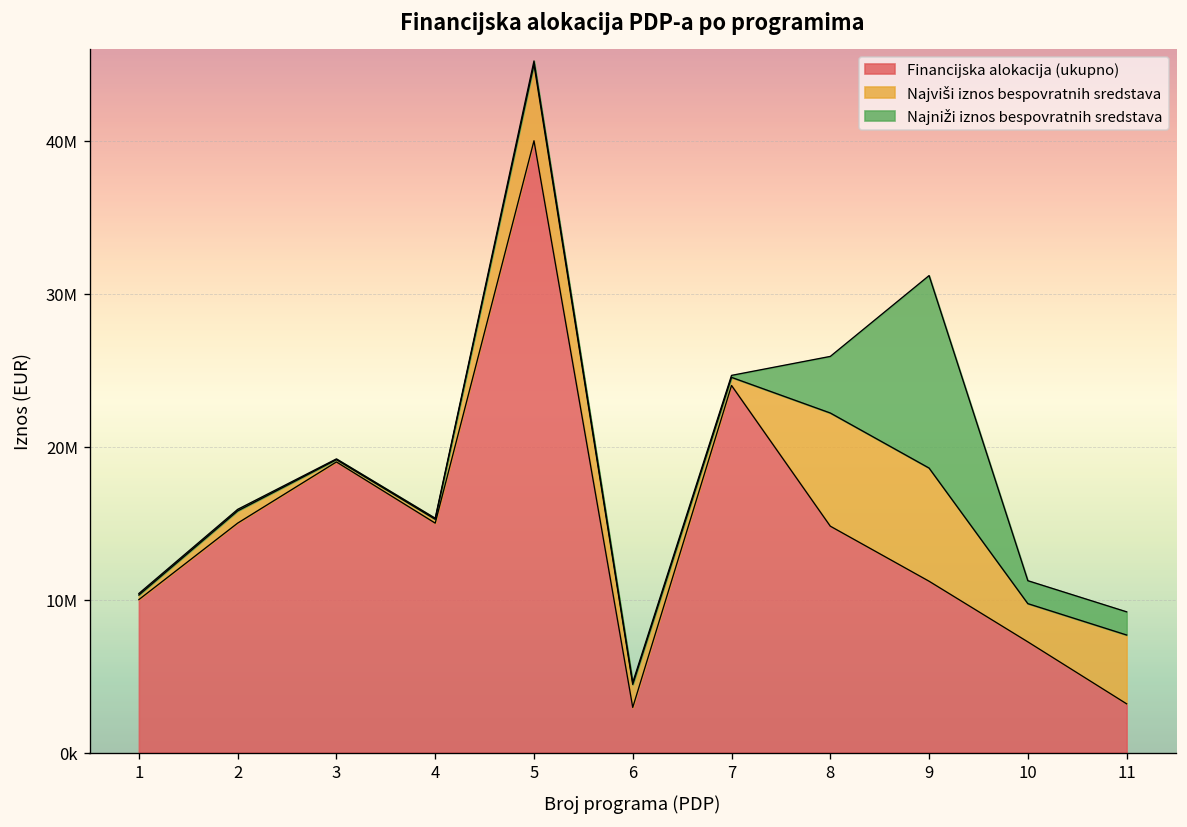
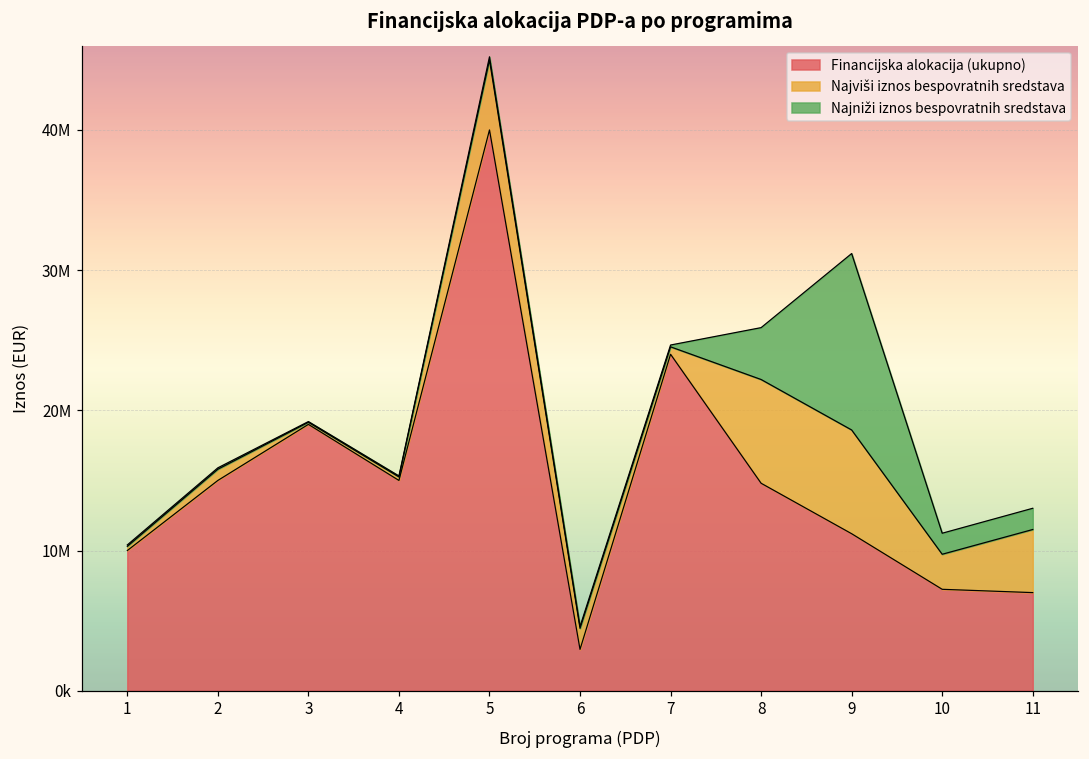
  {
    "Financijska alokacija (ukupno)": {
      "1": 10000000,
      "2": 15000000,
      "4": 15000000,
      "5": 40000000,
      "6": 3000000,
      "7": 24000000,
      "8": 14800000,
      "9": 11200000,
      "10": 7200000,
-     "11": 3200000
+     "11": 7000000
    },
    "Najviši iznos bespovratnih sredstava": {
      "5": 5000000,
      "8": 7400000,
      "9": 7400000,
      "10": 2500000,
      "11": 4500000
    },
    "Najniži iznos bespovratnih sredstava": {
      "5": 200000,
      "8": 3700000,
      "9": 12600000,
      "10": 1500000,
      "11": 1500000
    }
  }
